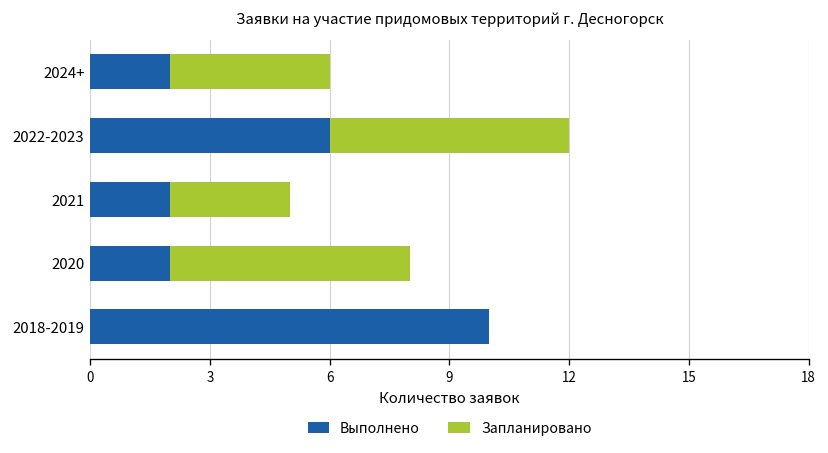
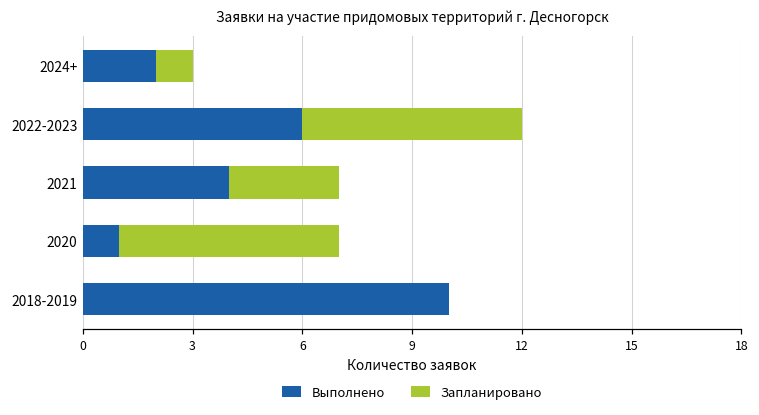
  {
    "Выполнено": {
      "2024+": 2,
      "2022-2023": 6,
-     "2021": 2,
-     "2020": 2,
+     "2021": 4,
+     "2020": 1,
      "2018-2019": 10
    },
    "Запланировано": {
-     "2024+": 4,
+     "2024+": 1,
      "2022-2023": 6,
      "2021": 3,
      "2020": 6,
      "2018-2019": 0
    }
  }
